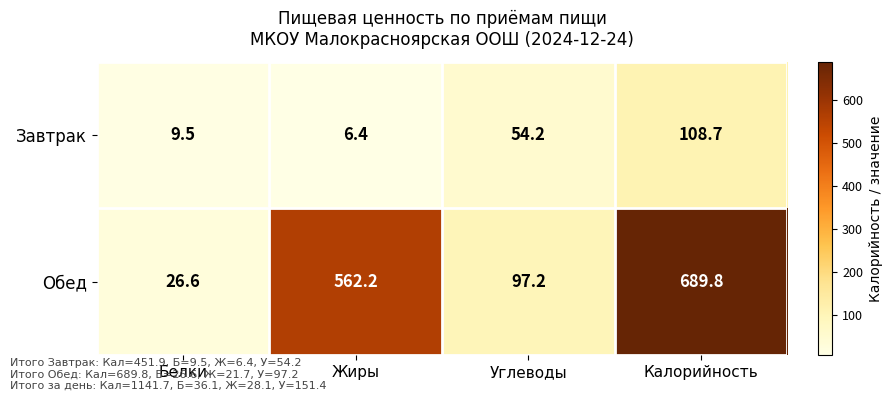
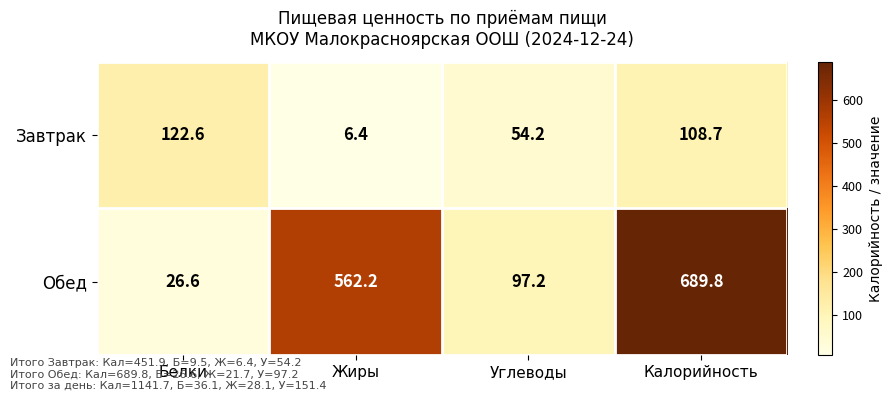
  {
    "Завтрак": {
-     "Белки": 9.5,
+     "Белки": 122.6,
      "Жиры": 6.4,
      "Углеводы": 54.2,
      "Калорийность": 108.7
    },
    "Обед": {
      "Белки": 26.6,
      "Жиры": 562.2,
      "Углеводы": 97.2,
      "Калорийность": 689.8
    }
  }
